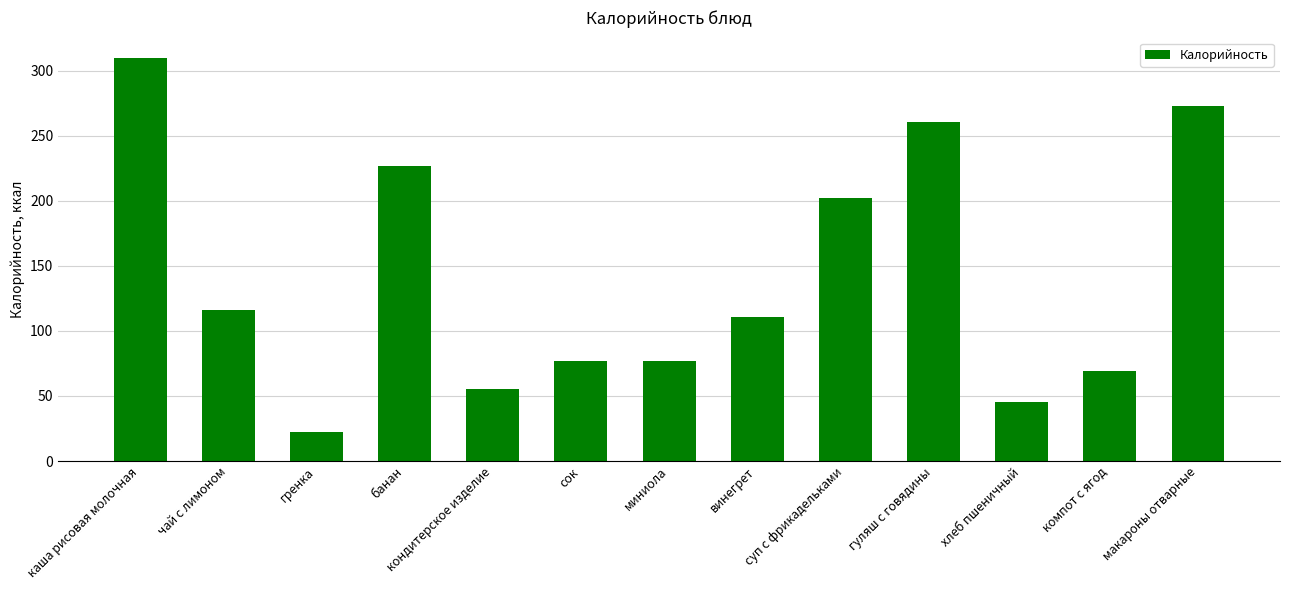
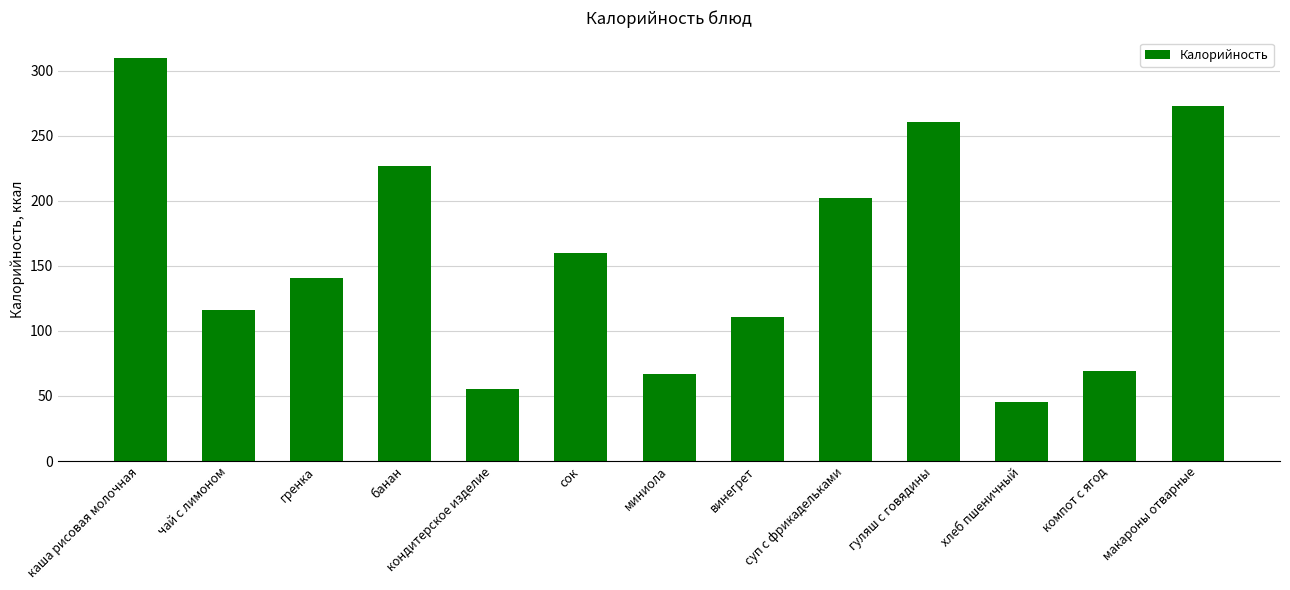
  {
    "каша рисовая молочная": 310,
    "чай с лимоном": 116,
-   "гренка": 22,
+   "гренка": 141,
    "банан": 227,
    "кондитерское изделие": 55,
-   "сок": 77,
-   "миниола": 77,
+   "сок": 160,
+   "миниола": 67,
    "винегрет": 111,
    "суп с фрикадельками": 202,
    "гуляш с говядины": 261,
    "хлеб пшеничный": 45,
    "компот с ягод": 69,
    "макароны отварные": 273
  }
